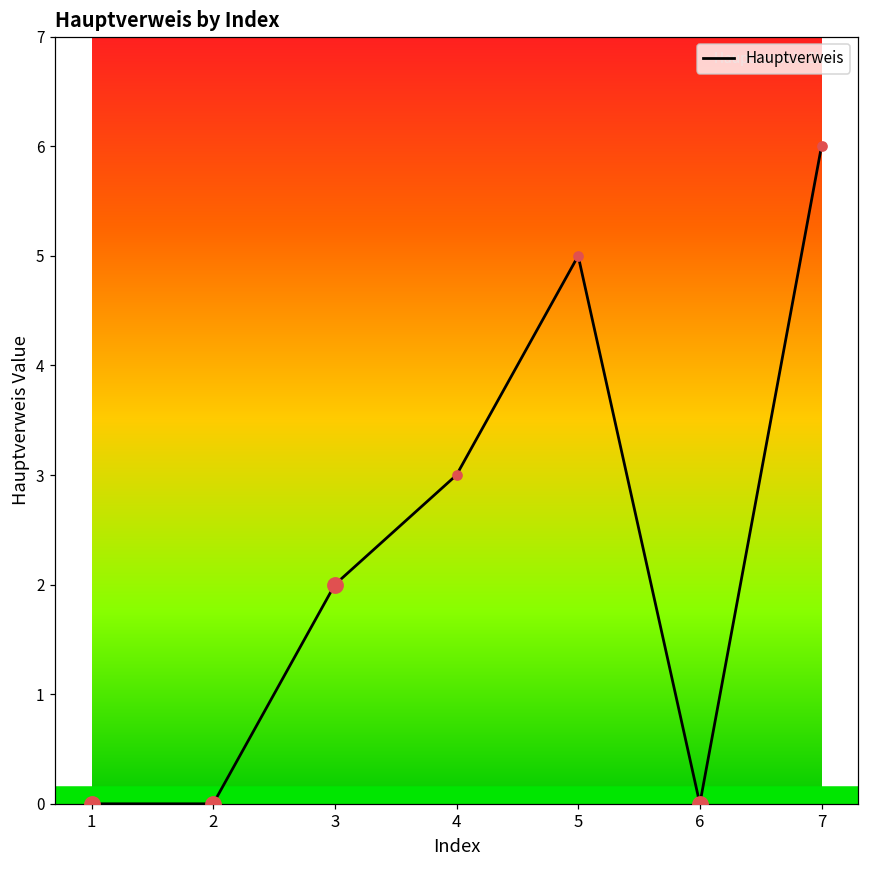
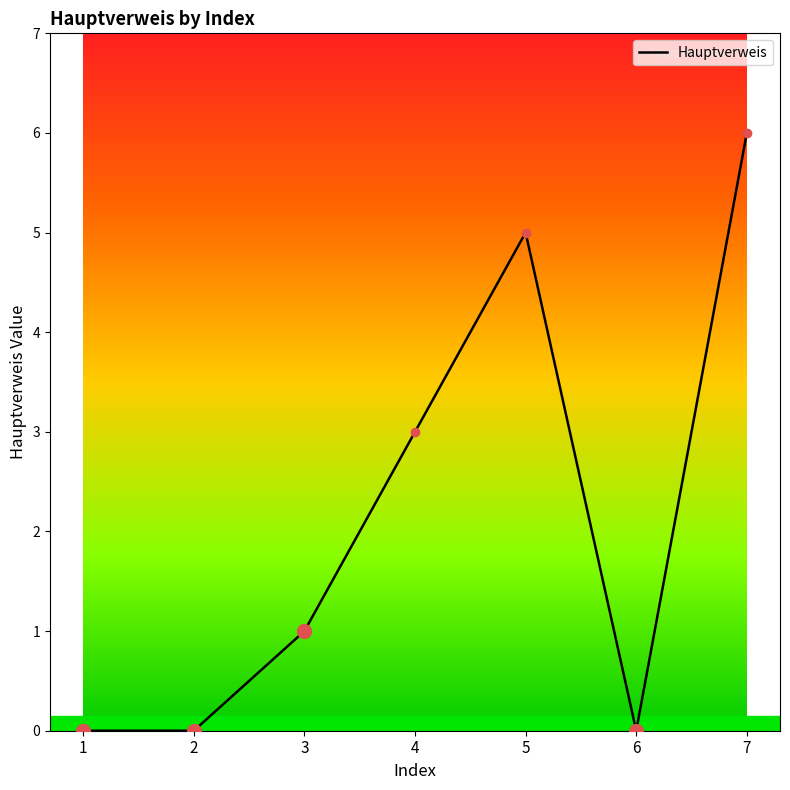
  {
    "Hauptverweis": {
-     "3": 2
+     "3": 1
    }
  }
